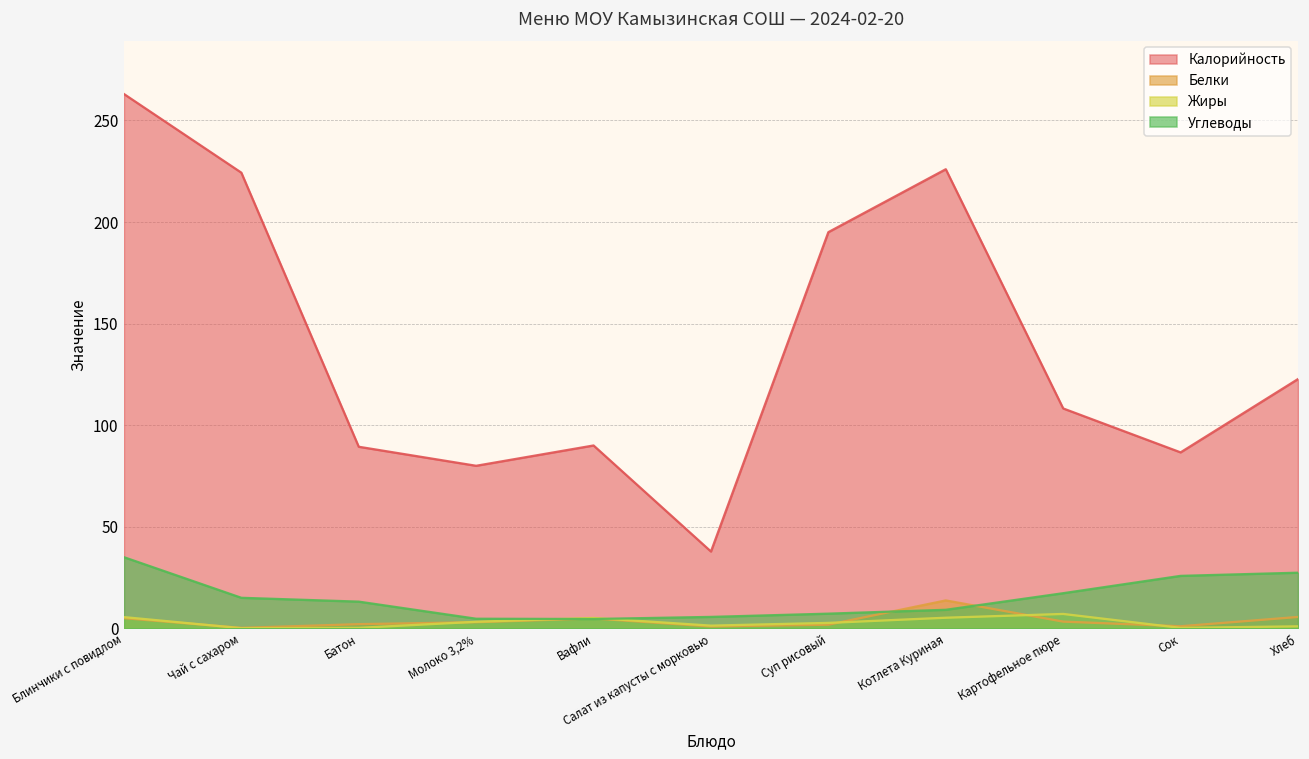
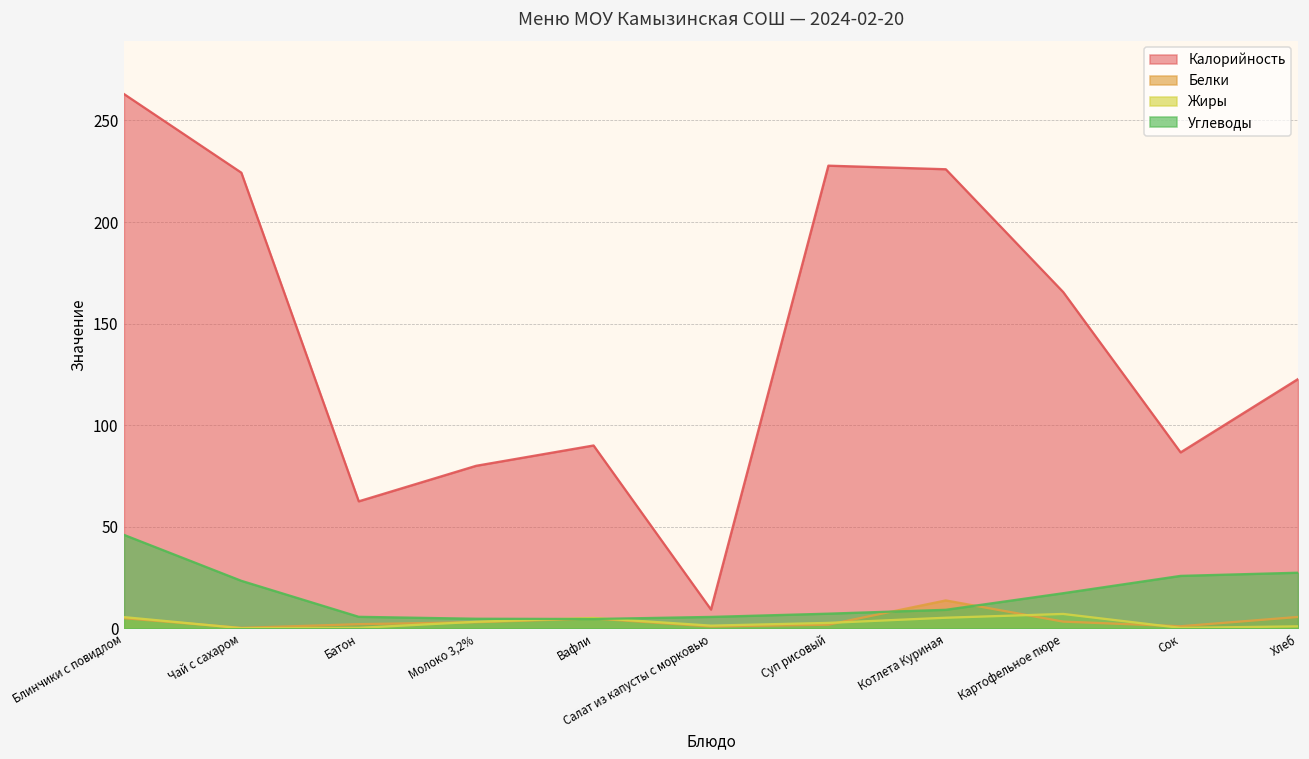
  {
    "Калорийность": {
      "Блинчики с повидлом": 263,
      "Чай с сахаром": 224,
-     "Батон": 89,
+     "Батон": 63,
      "Молоко 3,2%": 80,
      "Вафли": 90,
-     "Салат из капусты с морковью": 38,
-     "Суп рисовый": 195,
+     "Салат из капусты с морковью": 9,
+     "Суп рисовый": 228,
      "Котлета Куриная": 226,
-     "Картофельное пюре": 108,
+     "Картофельное пюре": 166,
      "Сок": 87,
      "Хлеб": 123
    },
    "Углеводы": {
-     "Блинчики с повидлом": 35,
-     "Чай с сахаром": 15,
-     "Батон": 13,
+     "Блинчики с повидлом": 46,
+     "Чай с сахаром": 23,
+     "Батон": 6,
      "Молоко 3,2%": 5,
      "Салат из капусты с морковью": 6,
      "Суп рисовый": 7,
      "Котлета Куриная": 9,
      "Картофельное пюре": 17,
      "Сок": 26,
      "Хлеб": 27
    }
  }
